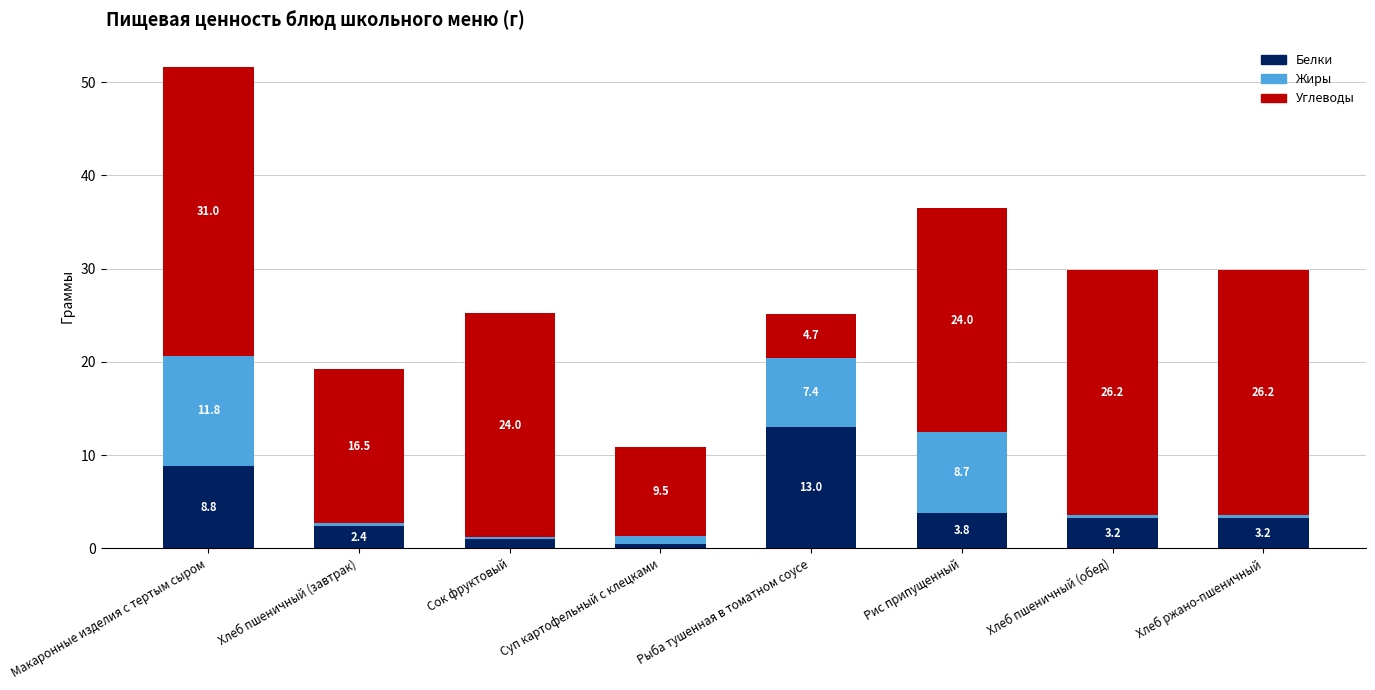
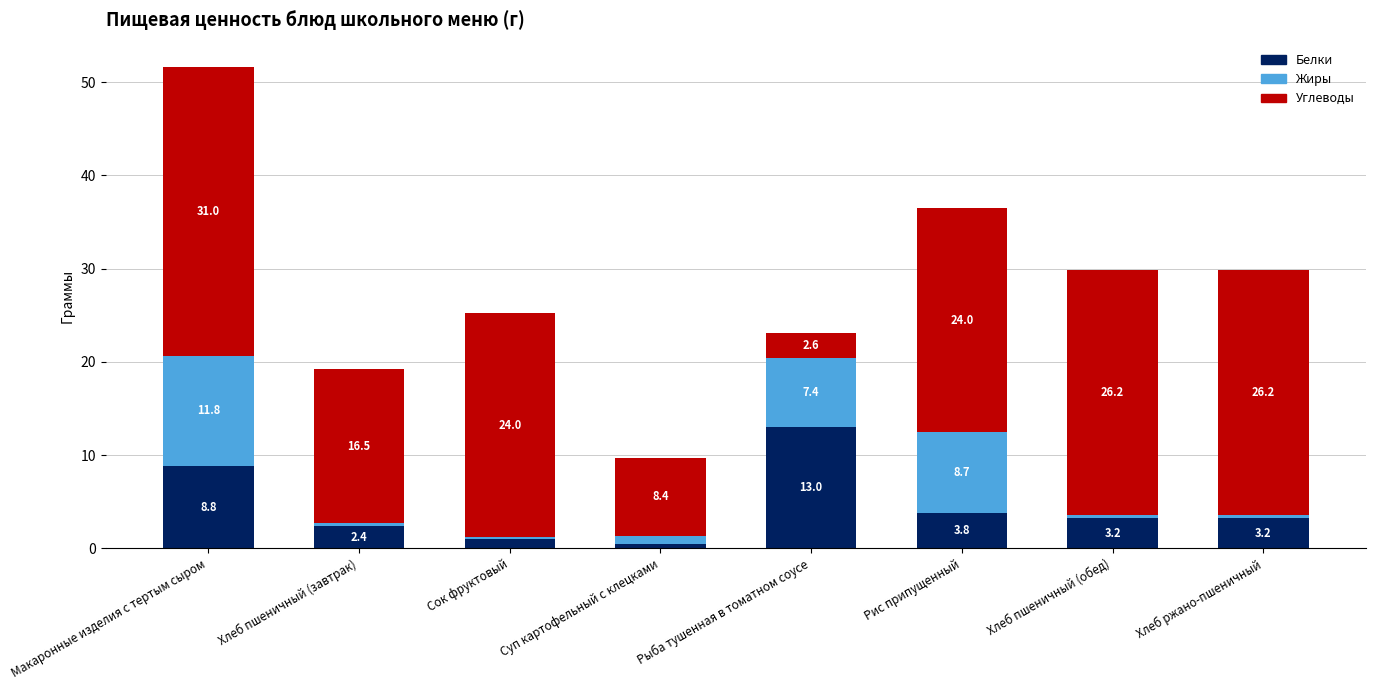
  {
    "Белки": {
      "Макаронные изделия с тертым сыром": 8.8,
      "Хлеб пшеничный (завтрак)": 2.4,
      "Рыба тушенная в томатном соусе": 13.0,
      "Рис припущенный": 3.8,
      "Хлеб пшеничный (обед)": 3.2,
      "Хлеб ржано-пшеничный": 3.2
    },
    "Жиры": {
      "Макаронные изделия с тертым сыром": 11.8,
      "Рыба тушенная в томатном соусе": 7.4,
      "Рис припущенный": 8.7
    },
    "Углеводы": {
      "Макаронные изделия с тертым сыром": 31.0,
      "Хлеб пшеничный (завтрак)": 16.5,
      "Сок фруктовый": 24.0,
-     "Суп картофельный с клецками": 9.5,
-     "Рыба тушенная в томатном соусе": 4.7,
+     "Суп картофельный с клецками": 8.4,
+     "Рыба тушенная в томатном соусе": 2.6,
      "Рис припущенный": 24.0,
      "Хлеб пшеничный (обед)": 26.2,
      "Хлеб ржано-пшеничный": 26.2
    }
  }
